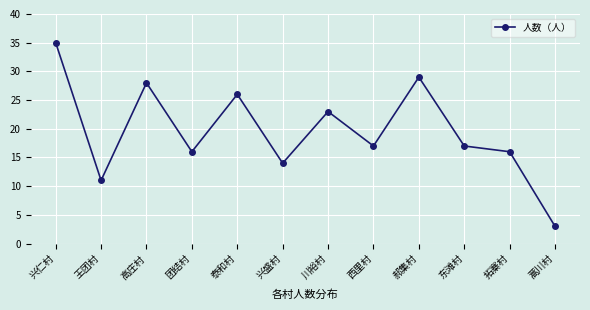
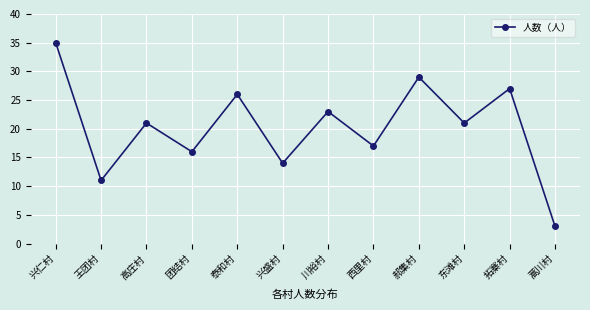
  {
    "兴仁村": 35,
    "王团村": 11,
-   "高庄村": 28,
+   "高庄村": 21,
    "团结村": 16,
    "泰和村": 26,
    "兴盛村": 14,
    "川裕村": 23,
    "西里村": 17,
    "郝集村": 29,
-   "东滩村": 17,
-   "拓寨村": 16,
+   "东滩村": 21,
+   "拓寨村": 27,
    "蒿川村": 3
  }
